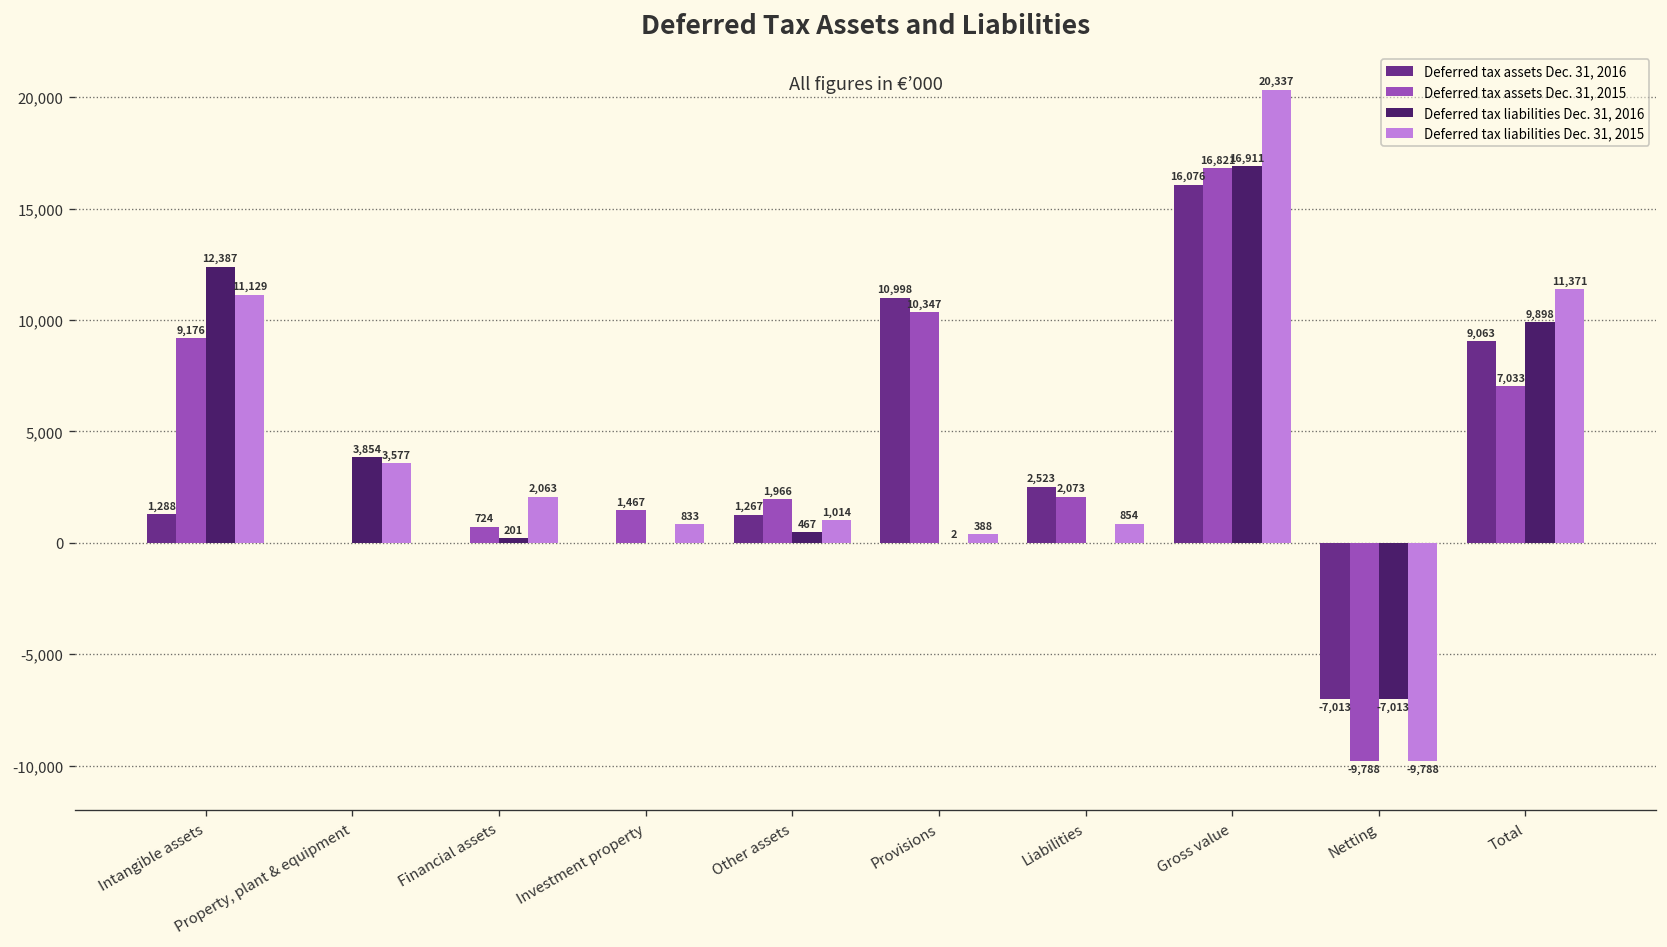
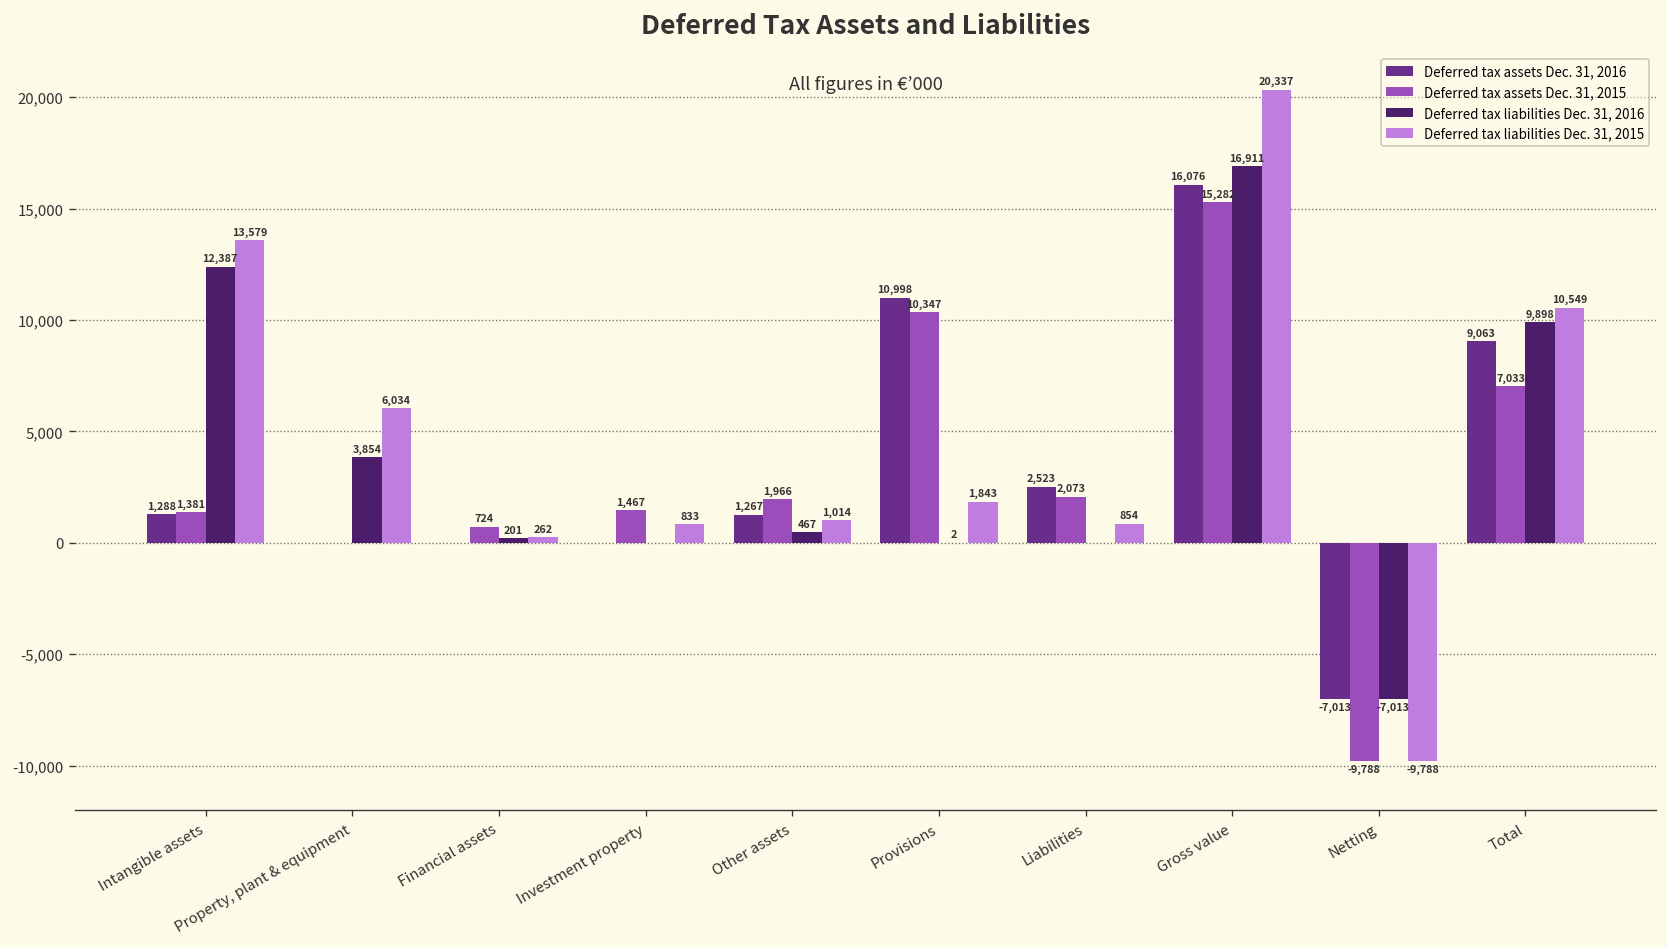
  {
    "Deferred tax assets Dec. 31, 2015": {
-     "Intangible assets": "9,176",
+     "Intangible assets": "1,381",
      "Financial assets": "724",
      "Investment property": "1,467",
      "Other assets": "1,966",
      "Provisions": "10,347",
      "Liabilities": "2,073",
-     "Gross value": "16,821",
+     "Gross value": "15,282",
      "Netting": "-9,788",
      "Total": "7,033"
    },
    "Deferred tax liabilities Dec. 31, 2015": {
-     "Intangible assets": "11,129",
-     "Property, plant & equipment": "3,577",
-     "Financial assets": "2,063",
+     "Intangible assets": "13,579",
+     "Property, plant & equipment": "6,034",
+     "Financial assets": "262",
      "Investment property": "833",
      "Other assets": "1,014",
-     "Provisions": "388",
+     "Provisions": "1,843",
      "Liabilities": "854",
      "Gross value": "20,337",
      "Netting": "-9,788",
-     "Total": "11,371"
+     "Total": "10,549"
    }
  }
